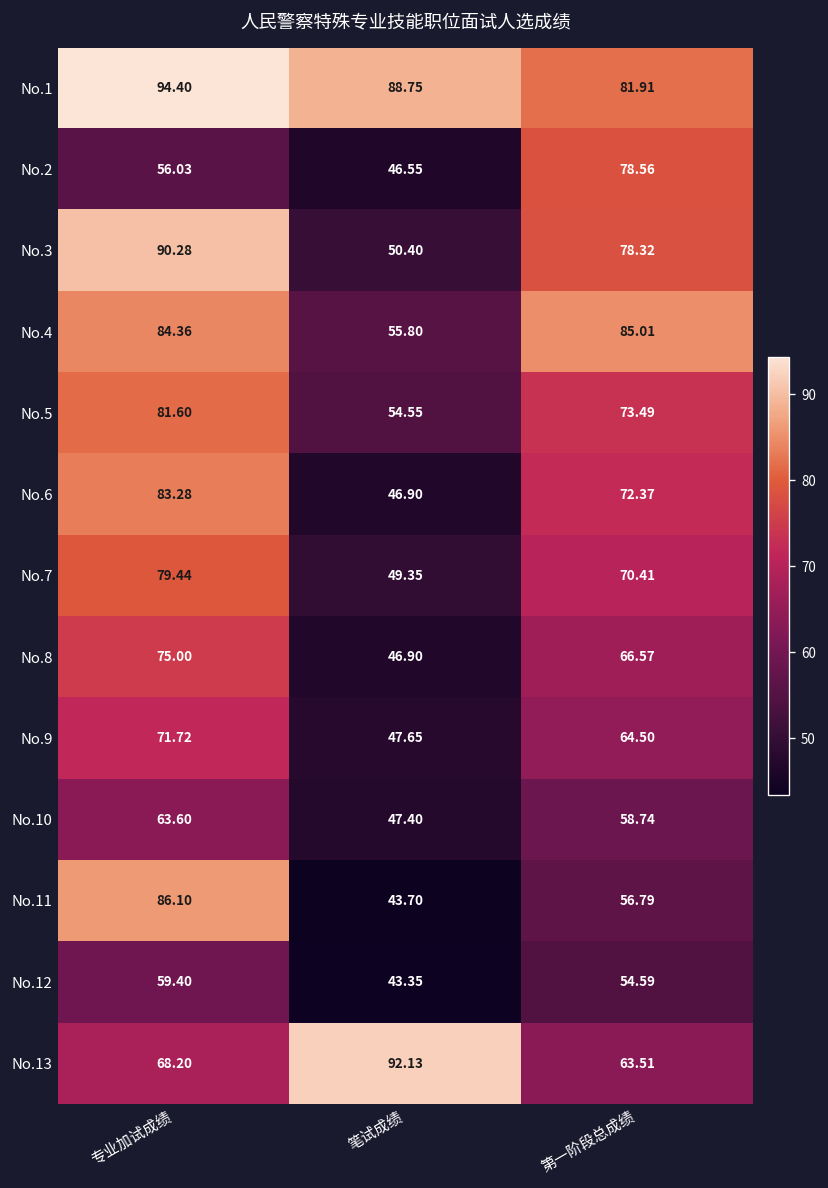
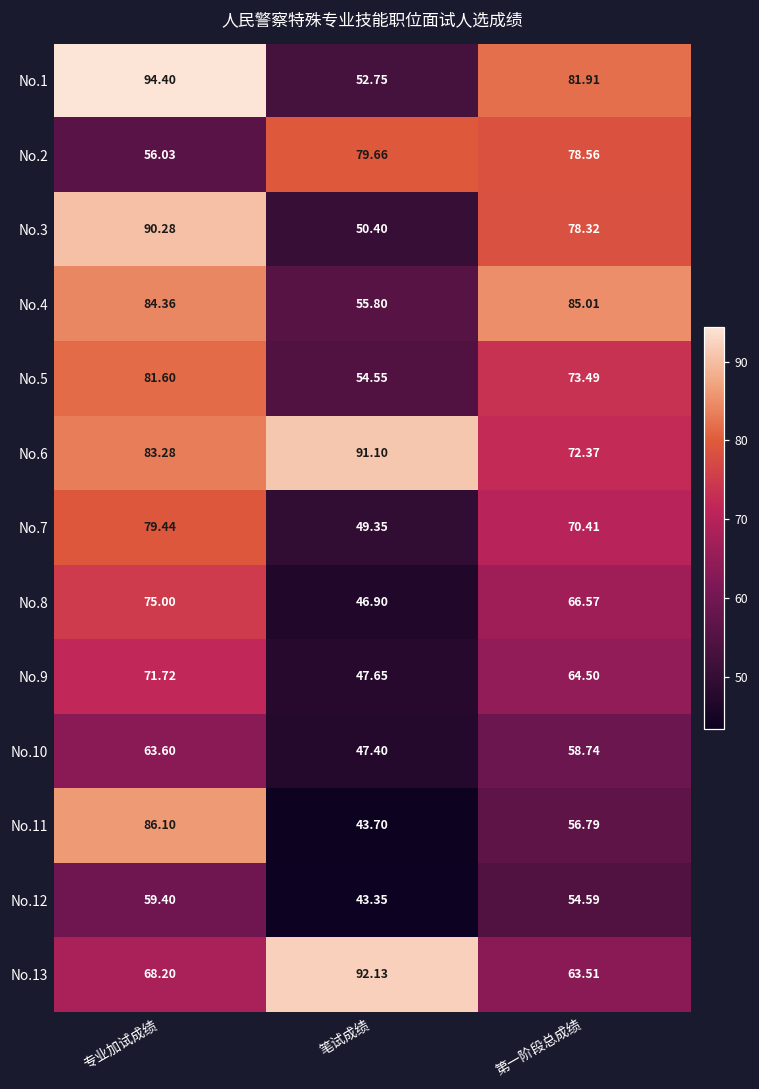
  {
    "No.1": {
      "专业加试成绩": 94.40,
-     "笔试成绩": 88.75,
+     "笔试成绩": 52.75,
      "第一阶段总成绩": 81.91
    },
    "No.2": {
      "专业加试成绩": 56.03,
-     "笔试成绩": 46.55,
+     "笔试成绩": 79.66,
      "第一阶段总成绩": 78.56
    },
    "No.3": {
      "专业加试成绩": 90.28,
      "笔试成绩": 50.40,
      "第一阶段总成绩": 78.32
    },
    "No.4": {
      "专业加试成绩": 84.36,
      "笔试成绩": 55.80,
      "第一阶段总成绩": 85.01
    },
    "No.5": {
      "专业加试成绩": 81.60,
      "笔试成绩": 54.55,
      "第一阶段总成绩": 73.49
    },
    "No.6": {
      "专业加试成绩": 83.28,
-     "笔试成绩": 46.90,
+     "笔试成绩": 91.10,
      "第一阶段总成绩": 72.37
    },
    "No.7": {
      "专业加试成绩": 79.44,
      "笔试成绩": 49.35,
      "第一阶段总成绩": 70.41
    },
    "No.8": {
      "专业加试成绩": 75.00,
      "笔试成绩": 46.90,
      "第一阶段总成绩": 66.57
    },
    "No.9": {
      "专业加试成绩": 71.72,
      "笔试成绩": 47.65,
      "第一阶段总成绩": 64.50
    },
    "No.10": {
      "专业加试成绩": 63.60,
      "笔试成绩": 47.40,
      "第一阶段总成绩": 58.74
    },
    "No.11": {
      "专业加试成绩": 86.10,
      "笔试成绩": 43.70,
      "第一阶段总成绩": 56.79
    },
    "No.12": {
      "专业加试成绩": 59.40,
      "笔试成绩": 43.35,
      "第一阶段总成绩": 54.59
    },
    "No.13": {
      "专业加试成绩": 68.20,
      "笔试成绩": 92.13,
      "第一阶段总成绩": 63.51
    }
  }
